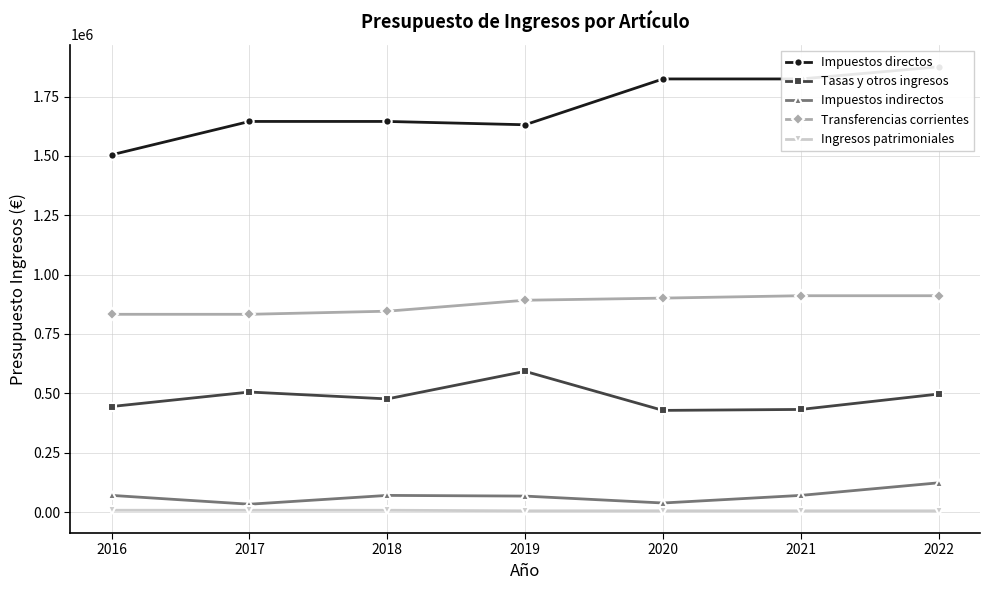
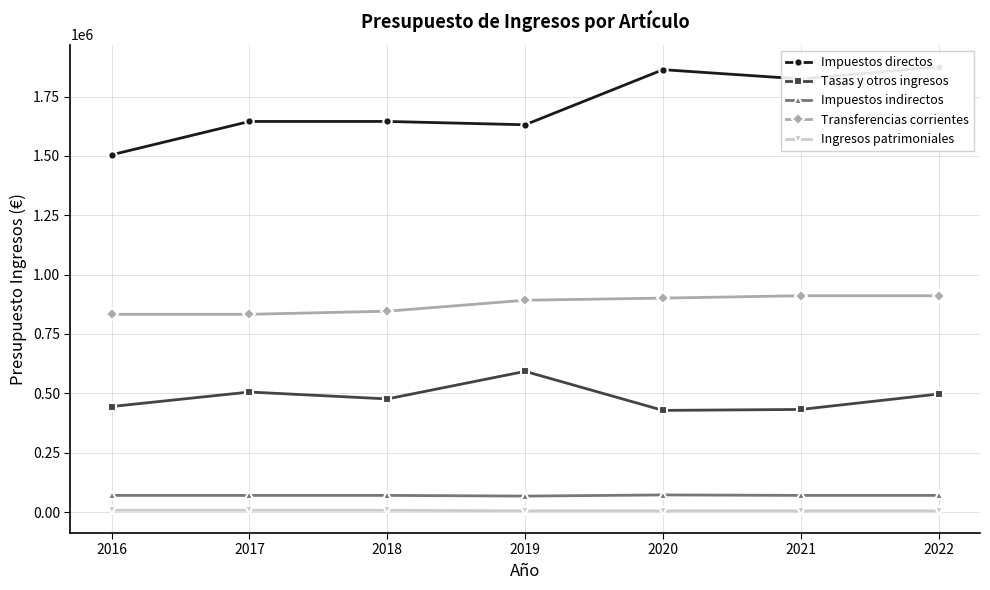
  {
    "Impuestos directos": {
      "2016": 1500000,
      "2017": 1650000,
      "2018": 1650000,
      "2019": 1630000,
-     "2020": 1820000
+     "2020": 1860000
    },
    "Tasas y otros ingresos": {
      "2016": 440000,
      "2017": 510000,
      "2018": 480000,
      "2019": 590000,
      "2020": 430000,
      "2021": 430000,
      "2022": 500000
    },
    "Impuestos indirectos": {
      "2016": 70000,
-     "2017": 30000,
+     "2017": 70000,
      "2018": 70000,
      "2019": 70000,
-     "2020": 40000,
+     "2020": 70000,
      "2021": 70000,
-     "2022": 120000
+     "2022": 70000
    }
  }
